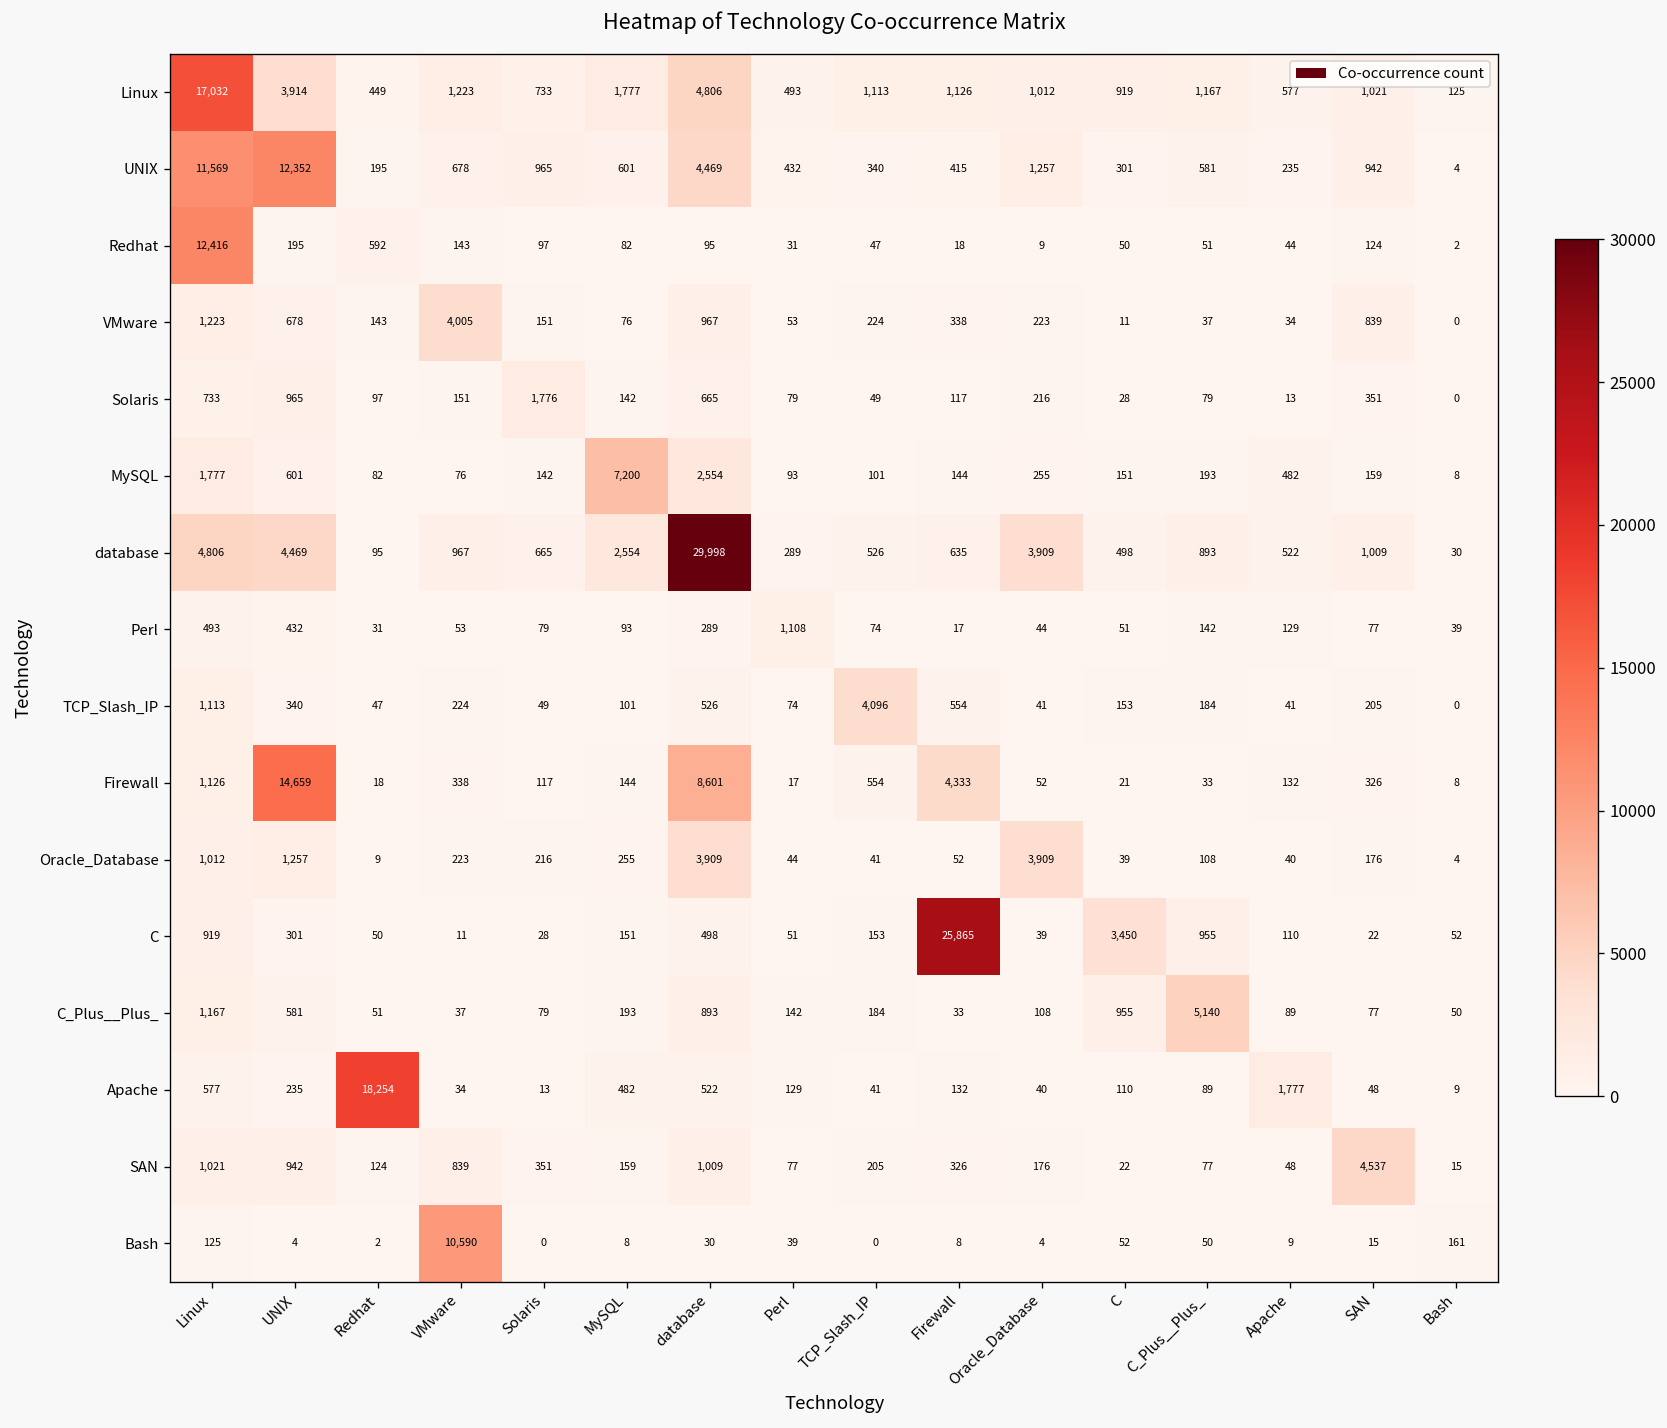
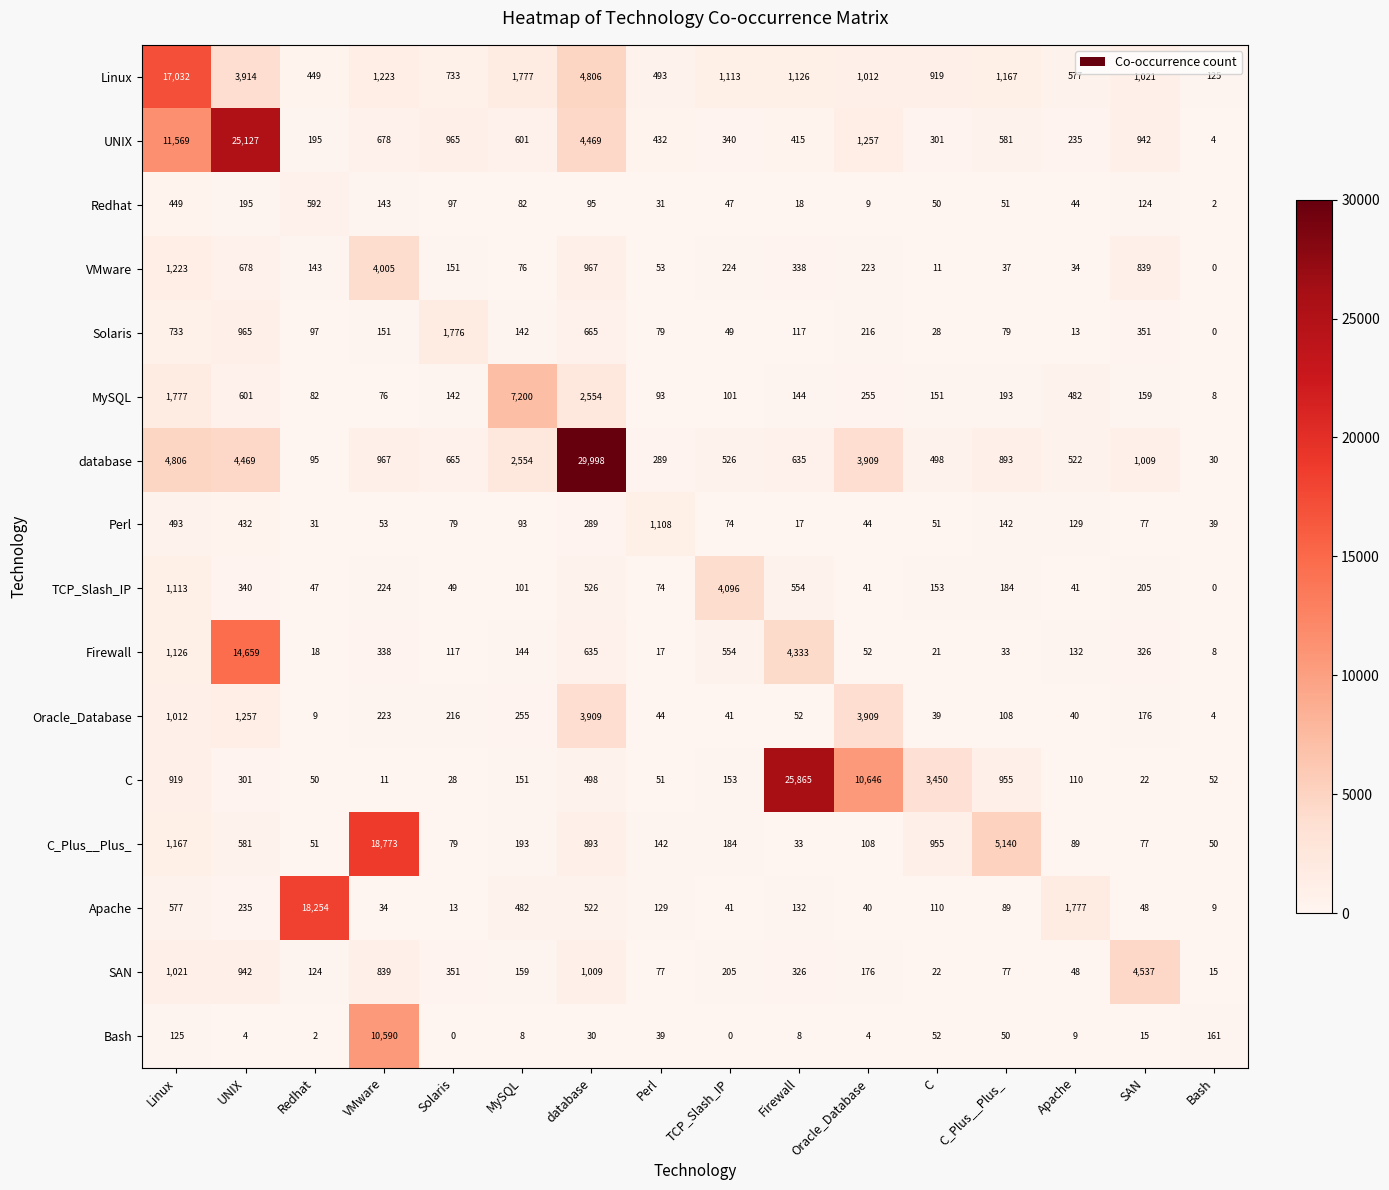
  {
    "UNIX": {
      "Linux": "11,569",
-     "UNIX": "12,352",
+     "UNIX": "25,127",
      "Redhat": "195",
      "VMware": "678",
      "Solaris": "965",
      "MySQL": "601",
      "database": "4,469",
      "Perl": "432",
      "TCP_Slash_IP": "340",
      "Firewall": "415",
      "Oracle_Database": "1,257",
      "C": "301",
      "C_Plus__Plus_": "581",
      "Apache": "235",
      "SAN": "942",
      "Bash": "4"
    },
    "Redhat": {
-     "Linux": "12,416",
+     "Linux": "449",
      "UNIX": "195",
      "Redhat": "592",
      "VMware": "143",
      "Solaris": "97",
      "MySQL": "82",
      "database": "95",
      "Perl": "31",
      "TCP_Slash_IP": "47",
      "Firewall": "18",
      "Oracle_Database": "9",
      "C": "50",
      "C_Plus__Plus_": "51",
      "Apache": "44",
      "SAN": "124",
      "Bash": "2"
    },
    "Firewall": {
      "Linux": "1,126",
      "UNIX": "14,659",
      "Redhat": "18",
      "VMware": "338",
      "Solaris": "117",
      "MySQL": "144",
-     "database": "8,601",
+     "database": "635",
      "Perl": "17",
      "TCP_Slash_IP": "554",
      "Firewall": "4,333",
      "Oracle_Database": "52",
      "C": "21",
      "C_Plus__Plus_": "33",
      "Apache": "132",
      "SAN": "326",
      "Bash": "8"
    },
    "C": {
      "Linux": "919",
      "UNIX": "301",
      "Redhat": "50",
      "VMware": "11",
      "Solaris": "28",
      "MySQL": "151",
      "database": "498",
      "Perl": "51",
      "TCP_Slash_IP": "153",
      "Firewall": "25,865",
-     "Oracle_Database": "39",
+     "Oracle_Database": "10,646",
      "C": "3,450",
      "C_Plus__Plus_": "955",
      "Apache": "110",
      "SAN": "22",
      "Bash": "52"
    },
    "C_Plus__Plus_": {
      "Linux": "1,167",
      "UNIX": "581",
      "Redhat": "51",
-     "VMware": "37",
+     "VMware": "18,773",
      "Solaris": "79",
      "MySQL": "193",
      "database": "893",
      "Perl": "142",
      "TCP_Slash_IP": "184",
      "Firewall": "33",
      "Oracle_Database": "108",
      "C": "955",
      "C_Plus__Plus_": "5,140",
      "Apache": "89",
      "SAN": "77",
      "Bash": "50"
    }
  }
